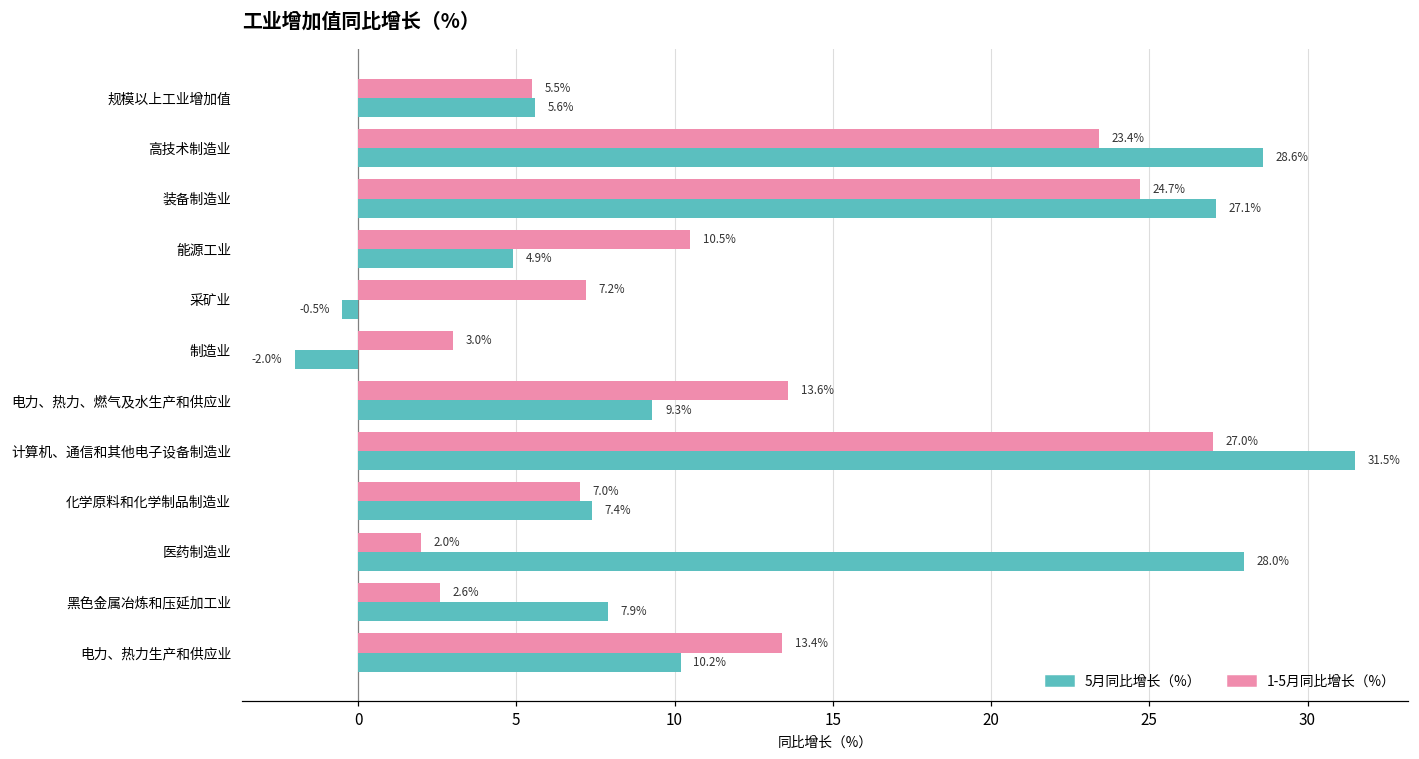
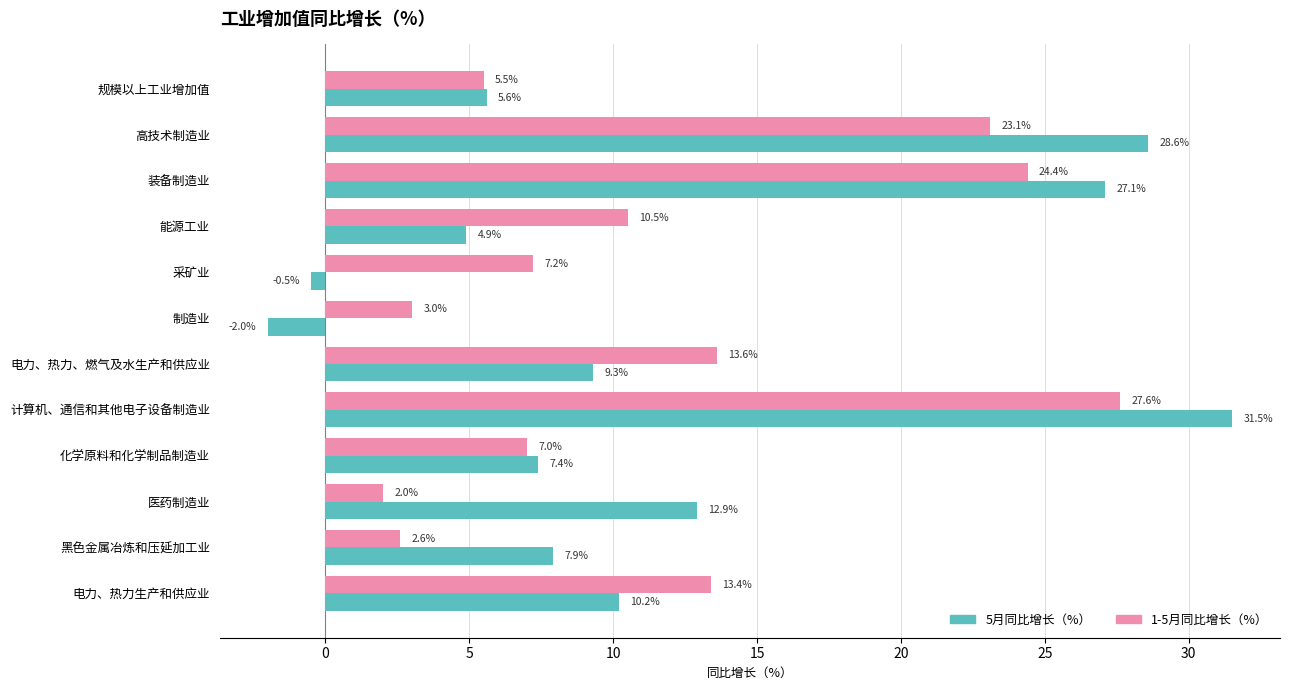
  {
    "5月同比增长（%）": {
      "规模以上工业增加值": "5.6%",
      "高技术制造业": "28.6%",
      "装备制造业": "27.1%",
      "能源工业": "4.9%",
      "采矿业": "-0.5%",
      "制造业": "-2.0%",
      "电力、热力、燃气及水生产和供应业": "9.3%",
      "计算机、通信和其他电子设备制造业": "31.5%",
      "化学原料和化学制品制造业": "7.4%",
-     "医药制造业": "28.0%",
+     "医药制造业": "12.9%",
      "黑色金属冶炼和压延加工业": "7.9%",
      "电力、热力生产和供应业": "10.2%"
    },
    "1-5月同比增长（%）": {
      "规模以上工业增加值": "5.5%",
-     "高技术制造业": "23.4%",
-     "装备制造业": "24.7%",
+     "高技术制造业": "23.1%",
+     "装备制造业": "24.4%",
      "能源工业": "10.5%",
      "采矿业": "7.2%",
      "制造业": "3.0%",
      "电力、热力、燃气及水生产和供应业": "13.6%",
-     "计算机、通信和其他电子设备制造业": "27.0%",
+     "计算机、通信和其他电子设备制造业": "27.6%",
      "化学原料和化学制品制造业": "7.0%",
      "医药制造业": "2.0%",
      "黑色金属冶炼和压延加工业": "2.6%",
      "电力、热力生产和供应业": "13.4%"
    }
  }
